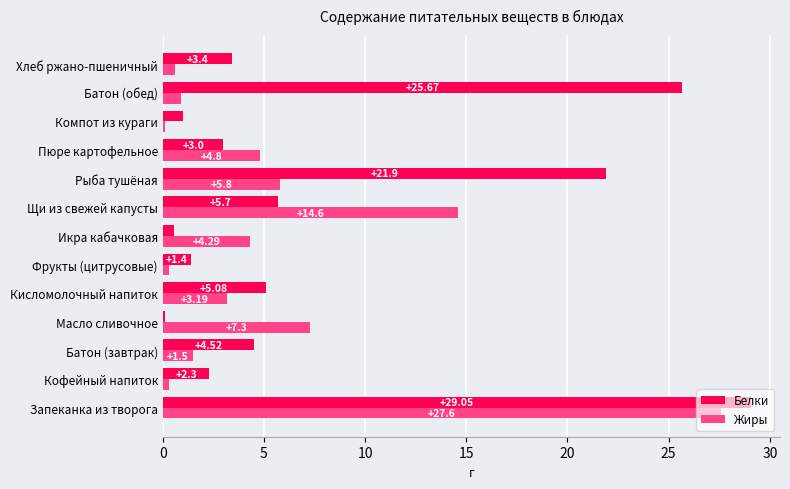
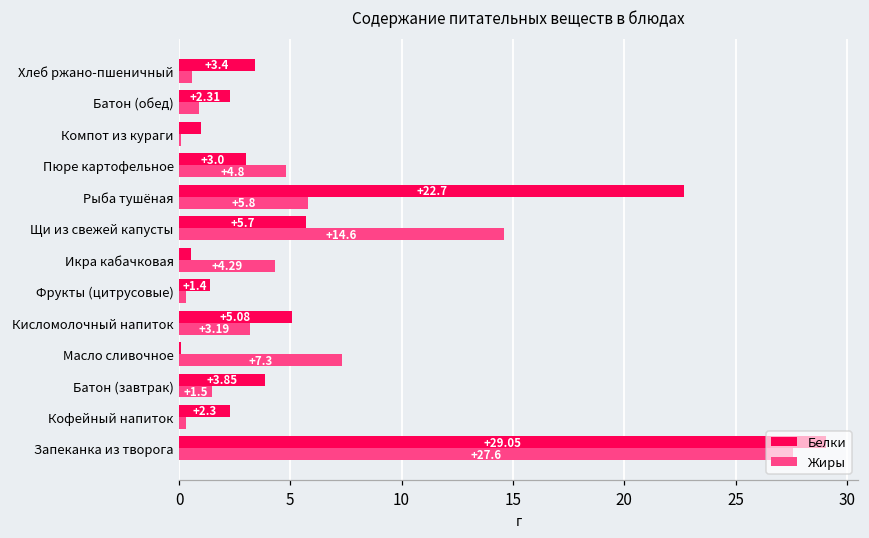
  {
    "Белки": {
      "Хлеб ржано-пшеничный": "+3.4",
-     "Батон (обед)": "+25.67",
+     "Батон (обед)": "+2.31",
      "Пюре картофельное": "+3.0",
-     "Рыба тушёная": "+21.9",
+     "Рыба тушёная": "+22.7",
      "Щи из свежей капусты": "+5.7",
      "Фрукты (цитрусовые)": "+1.4",
      "Кисломолочный напиток": "+5.08",
-     "Батон (завтрак)": "+4.52",
+     "Батон (завтрак)": "+3.85",
      "Кофейный напиток": "+2.3"
    },
    "Жиры": {
      "Пюре картофельное": "+4.8",
      "Рыба тушёная": "+5.8",
      "Щи из свежей капусты": "+14.6",
      "Икра кабачковая": "+4.29",
      "Кисломолочный напиток": "+3.19",
      "Масло сливочное": "+7.3",
      "Батон (завтрак)": "+1.5"
    }
  }
